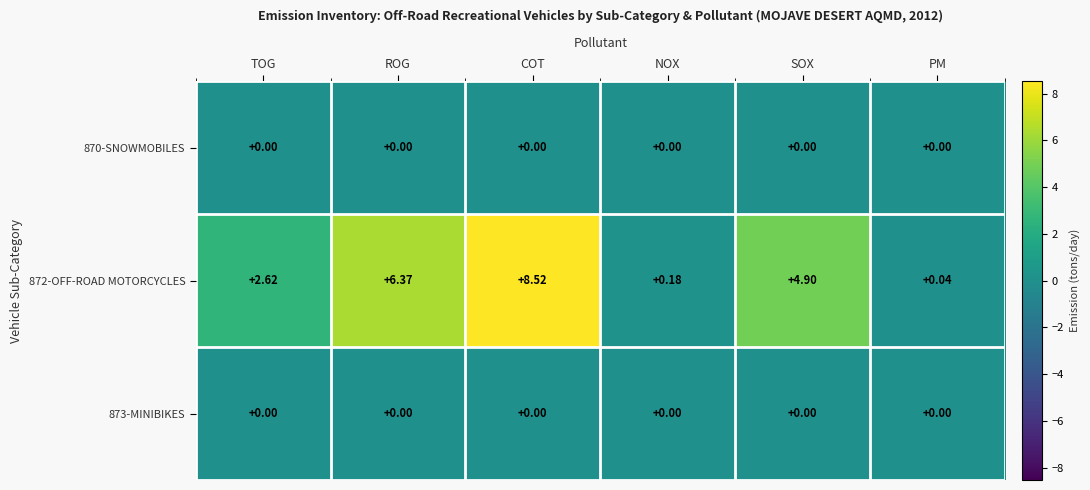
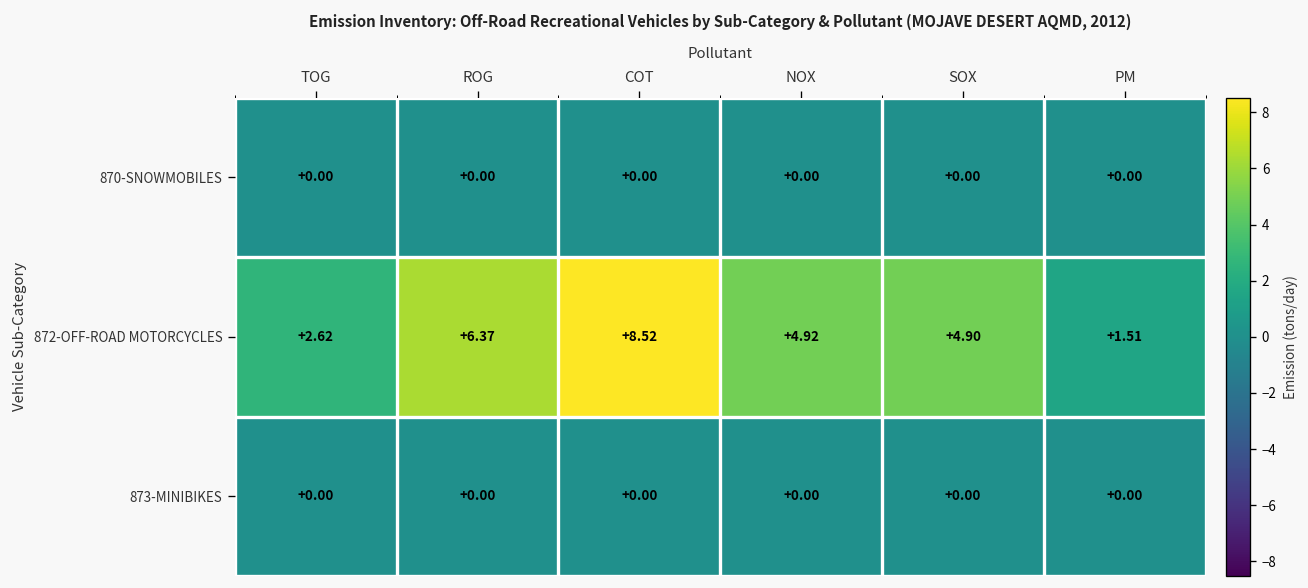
  {
    "870-SNOWMOBILES": {
      "TOG": "+0.00",
      "ROG": "+0.00",
      "COT": "+0.00",
      "NOX": "+0.00",
      "SOX": "+0.00",
      "PM": "+0.00"
    },
    "872-OFF-ROAD MOTORCYCLES": {
      "TOG": "+2.62",
      "ROG": "+6.37",
      "COT": "+8.52",
-     "NOX": "+0.18",
+     "NOX": "+4.92",
      "SOX": "+4.90",
-     "PM": "+0.04"
+     "PM": "+1.51"
    },
    "873-MINIBIKES": {
      "TOG": "+0.00",
      "ROG": "+0.00",
      "COT": "+0.00",
      "NOX": "+0.00",
      "SOX": "+0.00",
      "PM": "+0.00"
    }
  }
